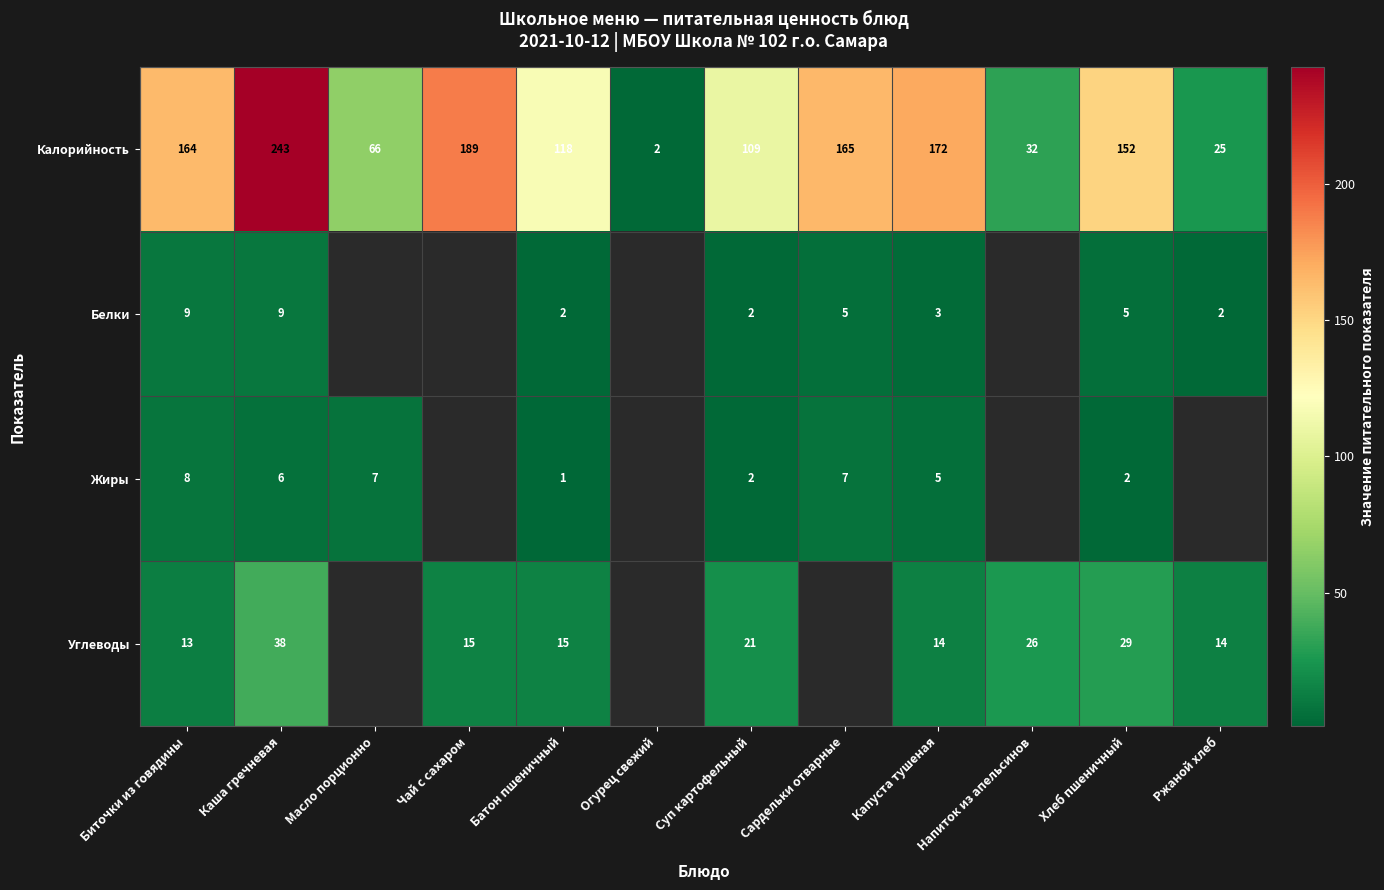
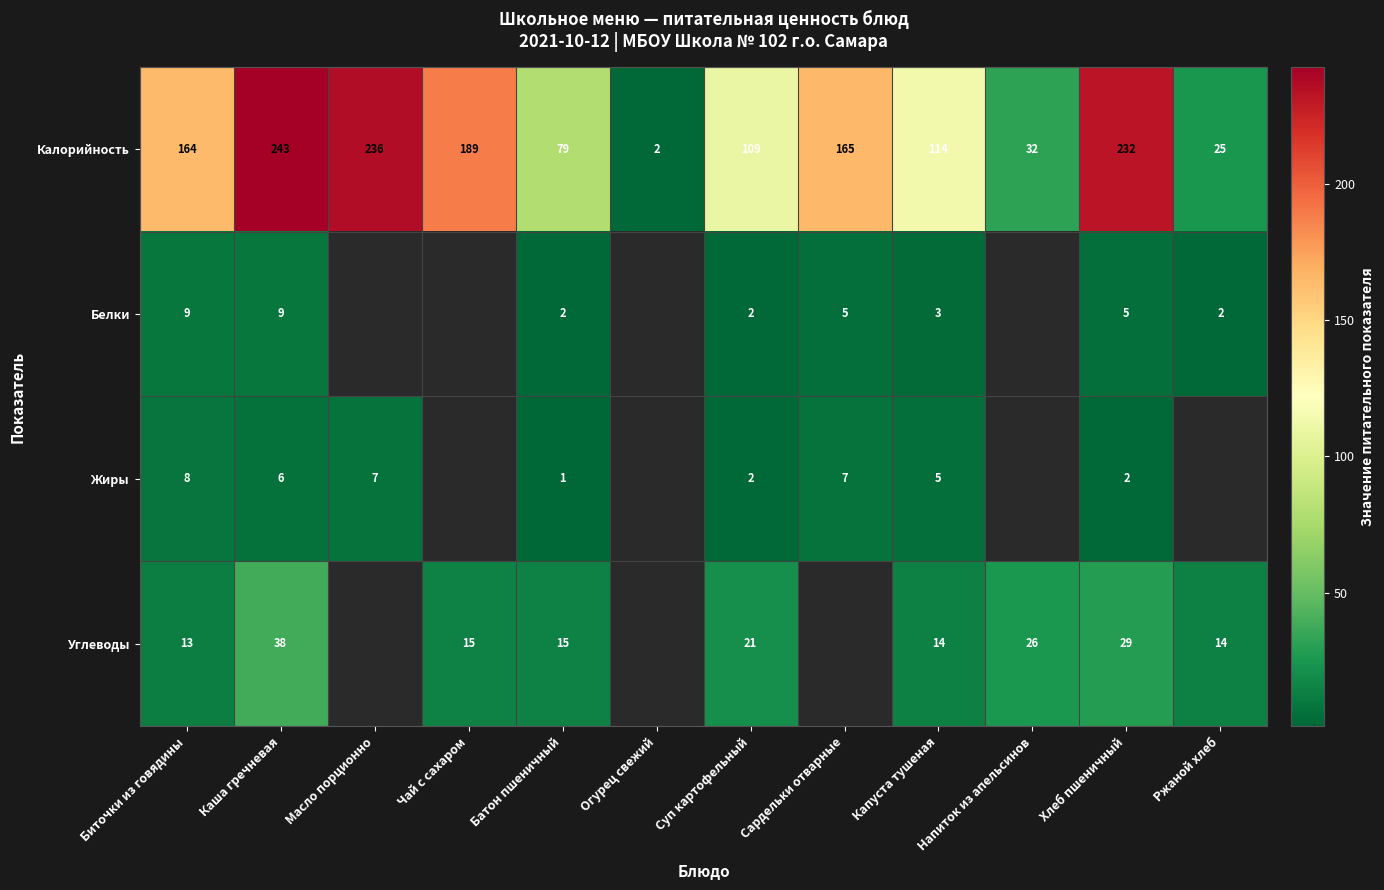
  {
    "Калорийность": {
      "Биточки из говядины": 164,
      "Каша гречневая": 243,
-     "Масло порционно": 66,
+     "Масло порционно": 236,
      "Чай с сахаром": 189,
-     "Батон пшеничный": 118,
+     "Батон пшеничный": 79,
      "Огурец свежий": 2,
      "Суп картофельный": 109,
      "Сардельки отварные": 165,
-     "Капуста тушеная": 172,
+     "Капуста тушеная": 114,
      "Напиток из апельсинов": 32,
-     "Хлеб пшеничный": 152,
+     "Хлеб пшеничный": 232,
      "Ржаной хлеб": 25
    },
    "Белки": {
      "Биточки из говядины": 9,
      "Каша гречневая": 9,
      "Батон пшеничный": 2,
      "Суп картофельный": 2,
      "Сардельки отварные": 5,
      "Капуста тушеная": 3,
      "Хлеб пшеничный": 5,
      "Ржаной хлеб": 2
    },
    "Жиры": {
      "Биточки из говядины": 8,
      "Каша гречневая": 6,
      "Масло порционно": 7,
      "Батон пшеничный": 1,
      "Суп картофельный": 2,
      "Сардельки отварные": 7,
      "Капуста тушеная": 5,
      "Хлеб пшеничный": 2
    },
    "Углеводы": {
      "Биточки из говядины": 13,
      "Каша гречневая": 38,
      "Чай с сахаром": 15,
      "Батон пшеничный": 15,
      "Суп картофельный": 21,
      "Капуста тушеная": 14,
      "Напиток из апельсинов": 26,
      "Хлеб пшеничный": 29,
      "Ржаной хлеб": 14
    }
  }
